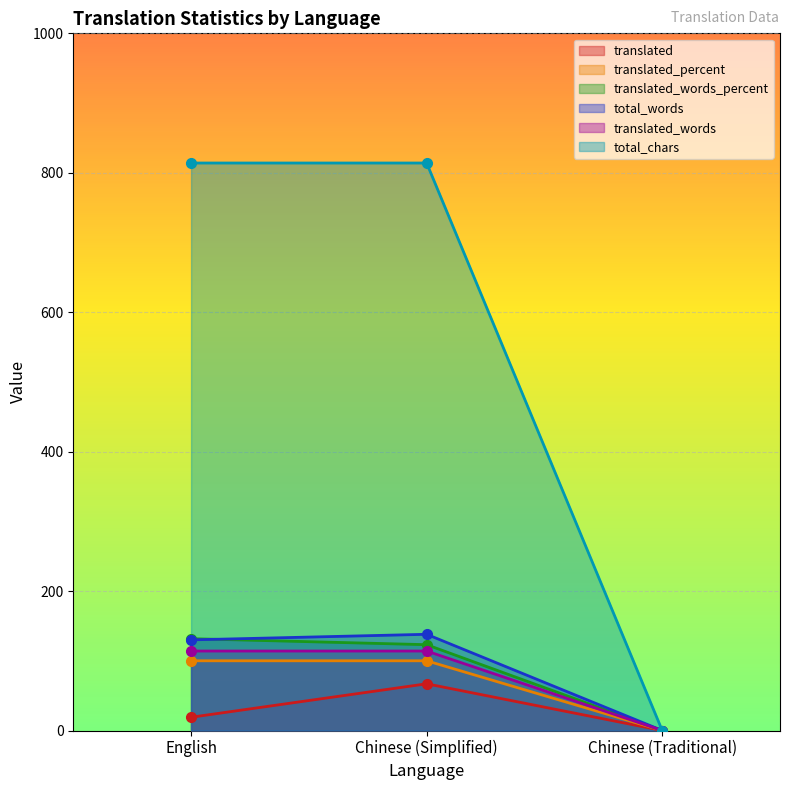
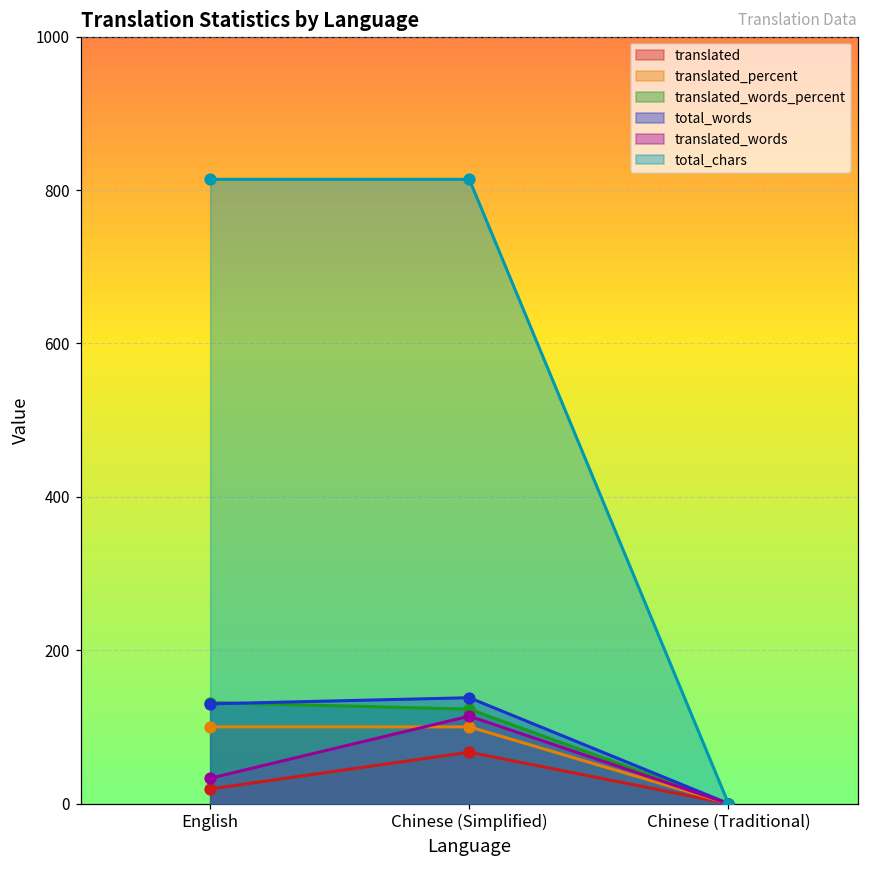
  {
    "translated": {
      "English": 20,
      "Chinese (Simplified)": 70
    },
    "translated_percent": {
      "English": 100,
      "Chinese (Simplified)": 100
    },
    "translated_words_percent": {
      "Chinese (Simplified)": 120
    },
    "total_words": {
      "Chinese (Simplified)": 140
    },
    "translated_words": {
-     "English": 110,
+     "English": 30,
      "Chinese (Simplified)": 110
    },
    "total_chars": {
      "English": 810,
      "Chinese (Simplified)": 810
    }
  }
